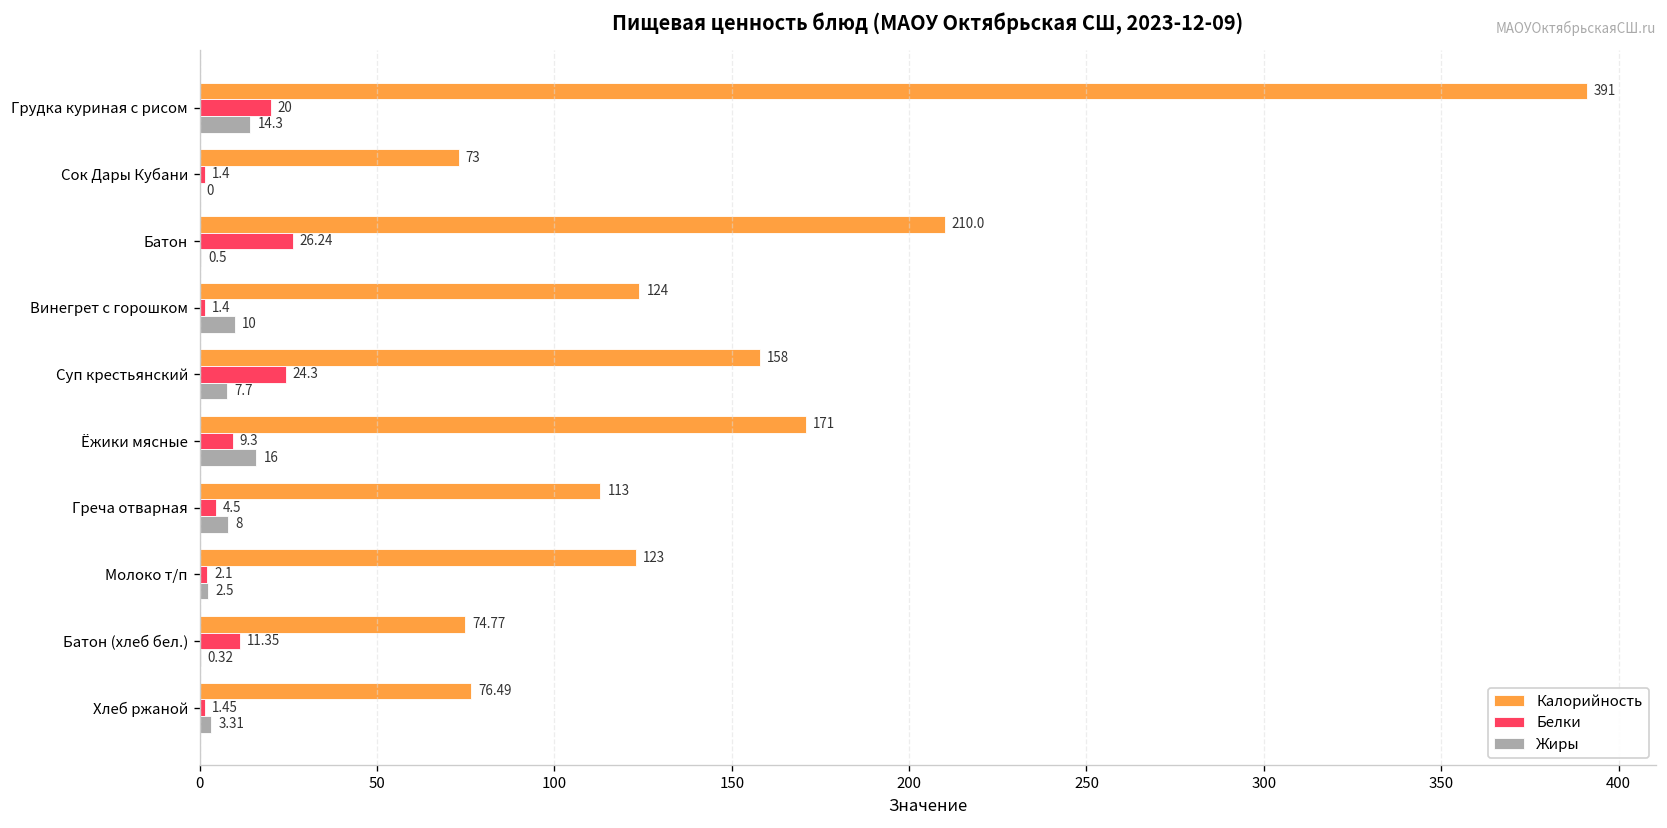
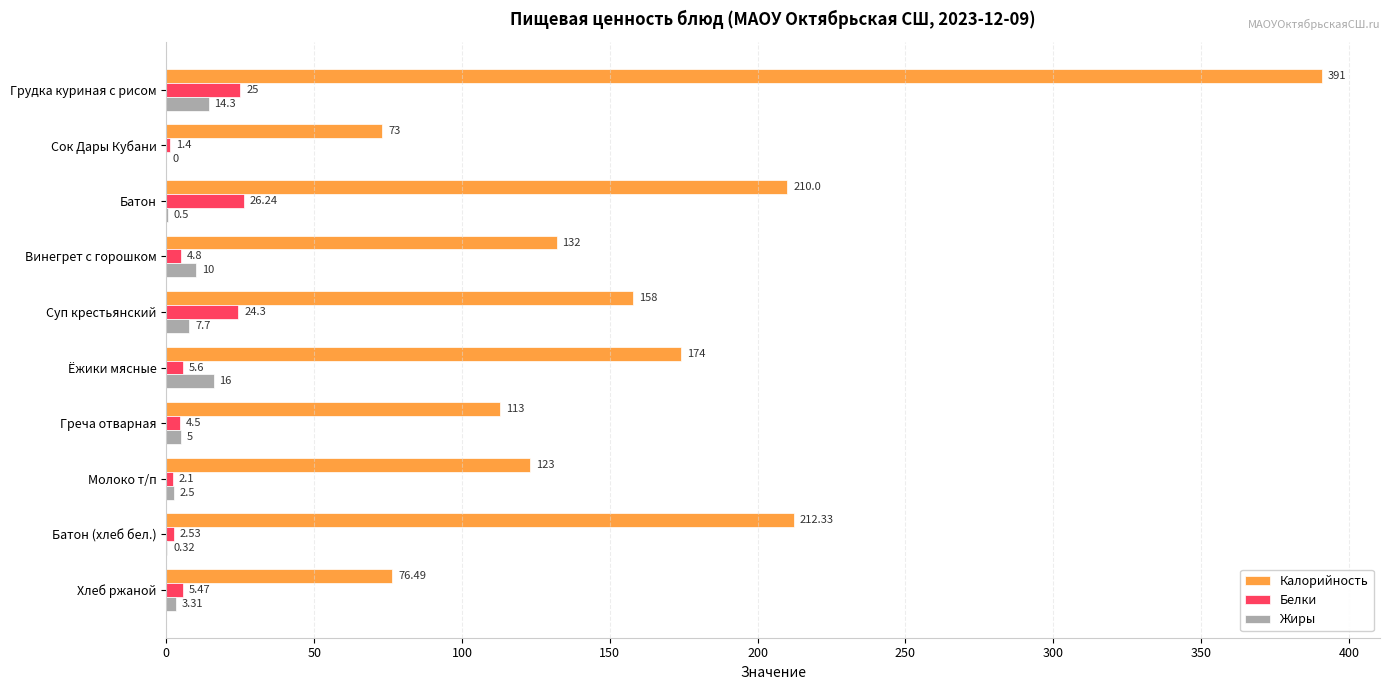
  {
    "Калорийность": {
      "Грудка куриная с рисом": 391,
      "Сок Дары Кубани": 73,
      "Батон": 210.0,
-     "Винегрет с горошком": 124,
+     "Винегрет с горошком": 132,
      "Суп крестьянский": 158,
-     "Ёжики мясные": 171,
+     "Ёжики мясные": 174,
      "Греча отварная": 113,
      "Молоко т/п": 123,
-     "Батон (хлеб бел.)": 74.77,
+     "Батон (хлеб бел.)": 212.33,
      "Хлеб ржаной": 76.49
    },
    "Белки": {
-     "Грудка куриная с рисом": 20,
+     "Грудка куриная с рисом": 25,
      "Сок Дары Кубани": 1.4,
      "Батон": 26.24,
-     "Винегрет с горошком": 1.4,
+     "Винегрет с горошком": 4.8,
      "Суп крестьянский": 24.3,
-     "Ёжики мясные": 9.3,
+     "Ёжики мясные": 5.6,
      "Греча отварная": 4.5,
      "Молоко т/п": 2.1,
-     "Батон (хлеб бел.)": 11.35,
-     "Хлеб ржаной": 1.45
+     "Батон (хлеб бел.)": 2.53,
+     "Хлеб ржаной": 5.47
    },
    "Жиры": {
      "Грудка куриная с рисом": 14.3,
      "Сок Дары Кубани": 0,
      "Батон": 0.5,
      "Винегрет с горошком": 10,
      "Суп крестьянский": 7.7,
      "Ёжики мясные": 16,
-     "Греча отварная": 8,
+     "Греча отварная": 5,
      "Молоко т/п": 2.5,
      "Батон (хлеб бел.)": 0.32,
      "Хлеб ржаной": 3.31
    }
  }
